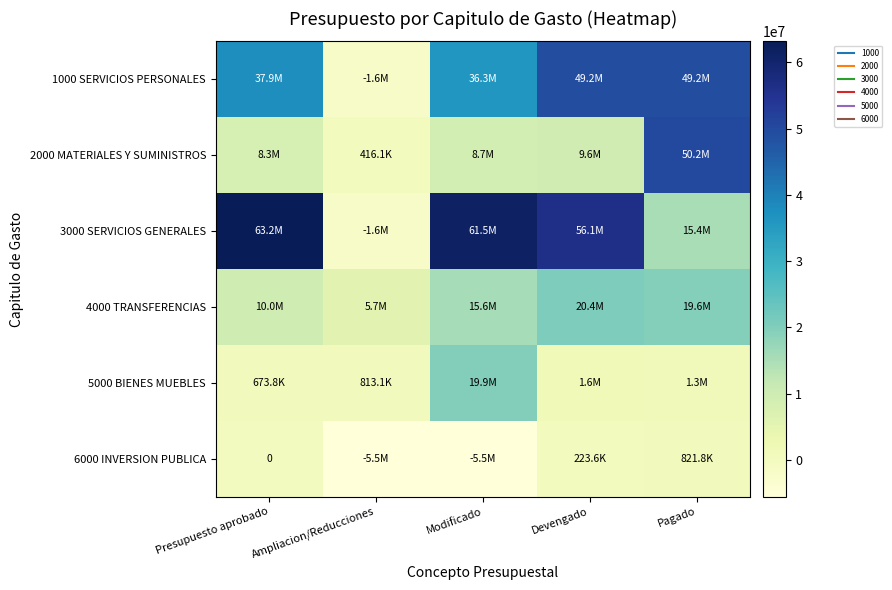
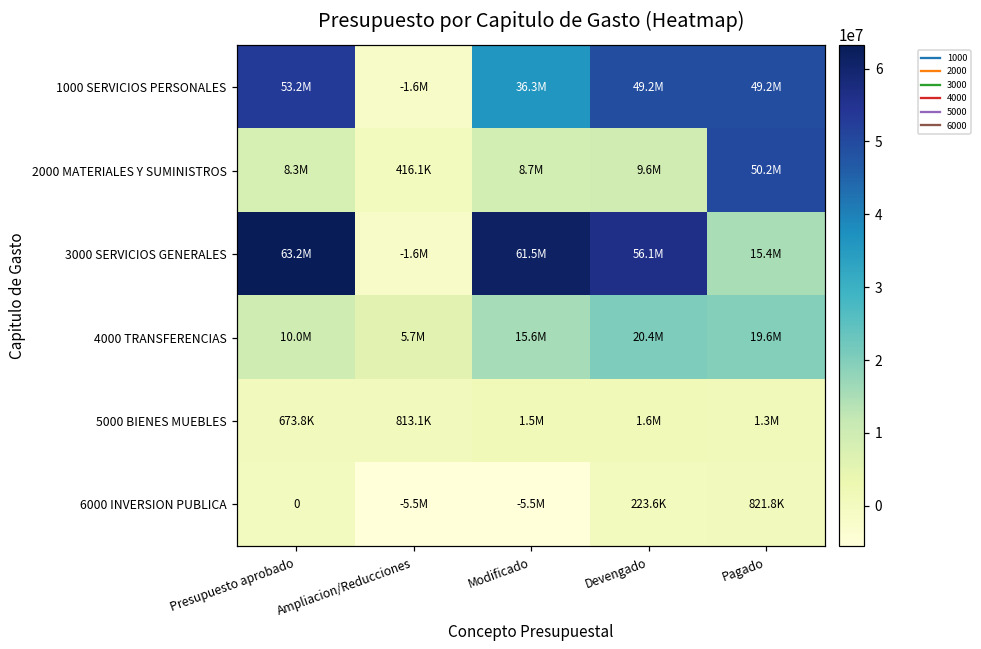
  {
    "1000 SERVICIOS PERSONALES": {
-     "Presupuesto aprobado": "37.9M",
+     "Presupuesto aprobado": "53.2M",
      "Ampliacion/Reducciones": "-1.6M",
      "Modificado": "36.3M",
      "Devengado": "49.2M",
      "Pagado": "49.2M"
    },
    "2000 MATERIALES Y SUMINISTROS": {
      "Presupuesto aprobado": "8.3M",
      "Ampliacion/Reducciones": "416.1K",
      "Modificado": "8.7M",
      "Devengado": "9.6M",
      "Pagado": "50.2M"
    },
    "3000 SERVICIOS GENERALES": {
      "Presupuesto aprobado": "63.2M",
      "Ampliacion/Reducciones": "-1.6M",
      "Modificado": "61.5M",
      "Devengado": "56.1M",
      "Pagado": "15.4M"
    },
    "4000 TRANSFERENCIAS": {
      "Presupuesto aprobado": "10.0M",
      "Ampliacion/Reducciones": "5.7M",
      "Modificado": "15.6M",
      "Devengado": "20.4M",
      "Pagado": "19.6M"
    },
    "5000 BIENES MUEBLES": {
      "Presupuesto aprobado": "673.8K",
      "Ampliacion/Reducciones": "813.1K",
-     "Modificado": "19.9M",
+     "Modificado": "1.5M",
      "Devengado": "1.6M",
      "Pagado": "1.3M"
    },
    "6000 INVERSION PUBLICA": {
      "Presupuesto aprobado": "0",
      "Ampliacion/Reducciones": "-5.5M",
      "Modificado": "-5.5M",
      "Devengado": "223.6K",
      "Pagado": "821.8K"
    }
  }
